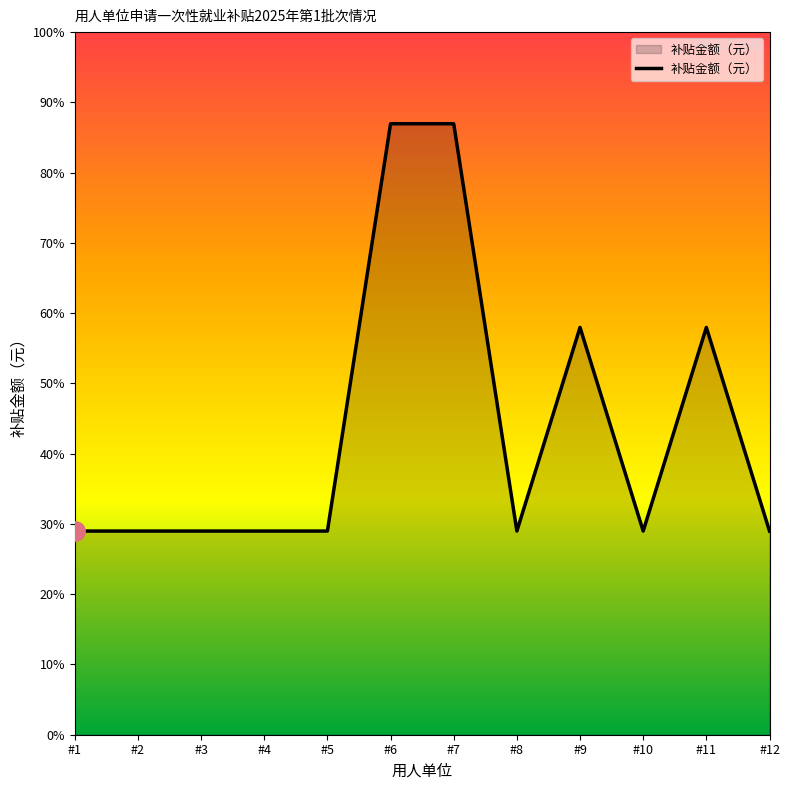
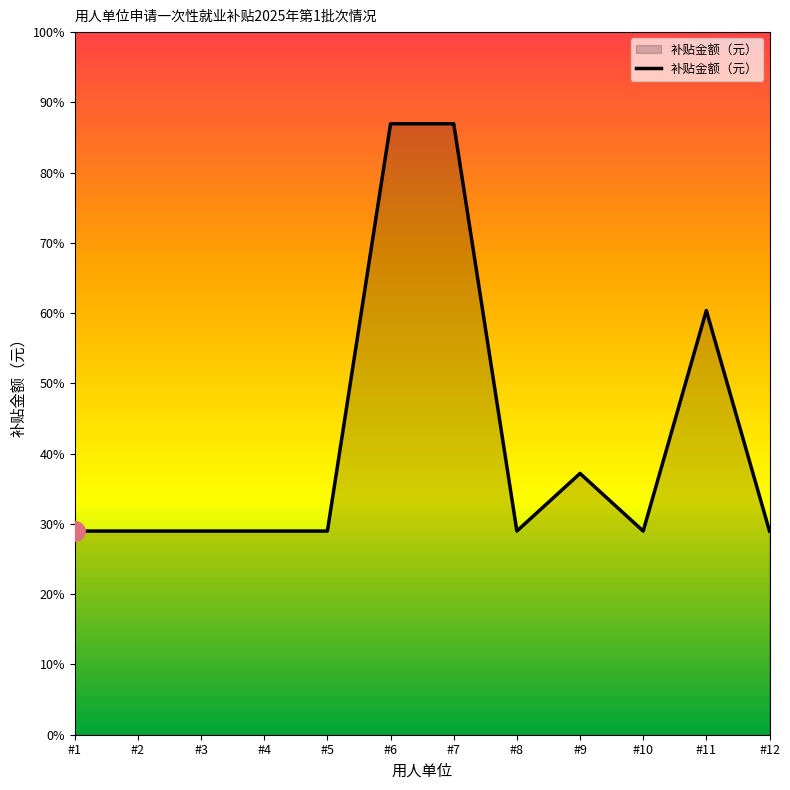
  {
    "补贴金额（元）": {
      "#2": "29%",
      "#3": "29%",
      "#4": "29%",
      "#5": "29%",
      "#6": "87%",
      "#7": "87%",
      "#8": "29%",
-     "#9": "58%",
+     "#9": "37%",
      "#10": "29%",
-     "#11": "58%",
+     "#11": "60%",
      "#12": "29%"
    }
  }
